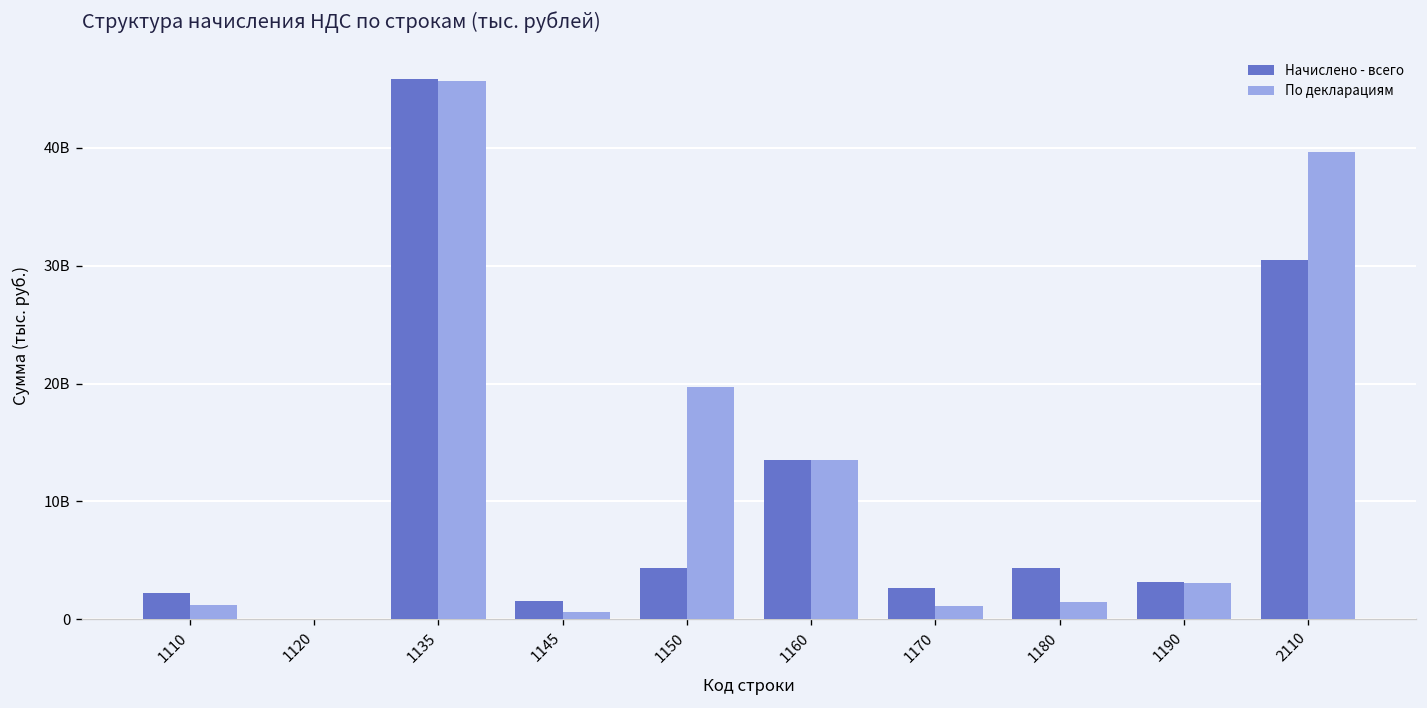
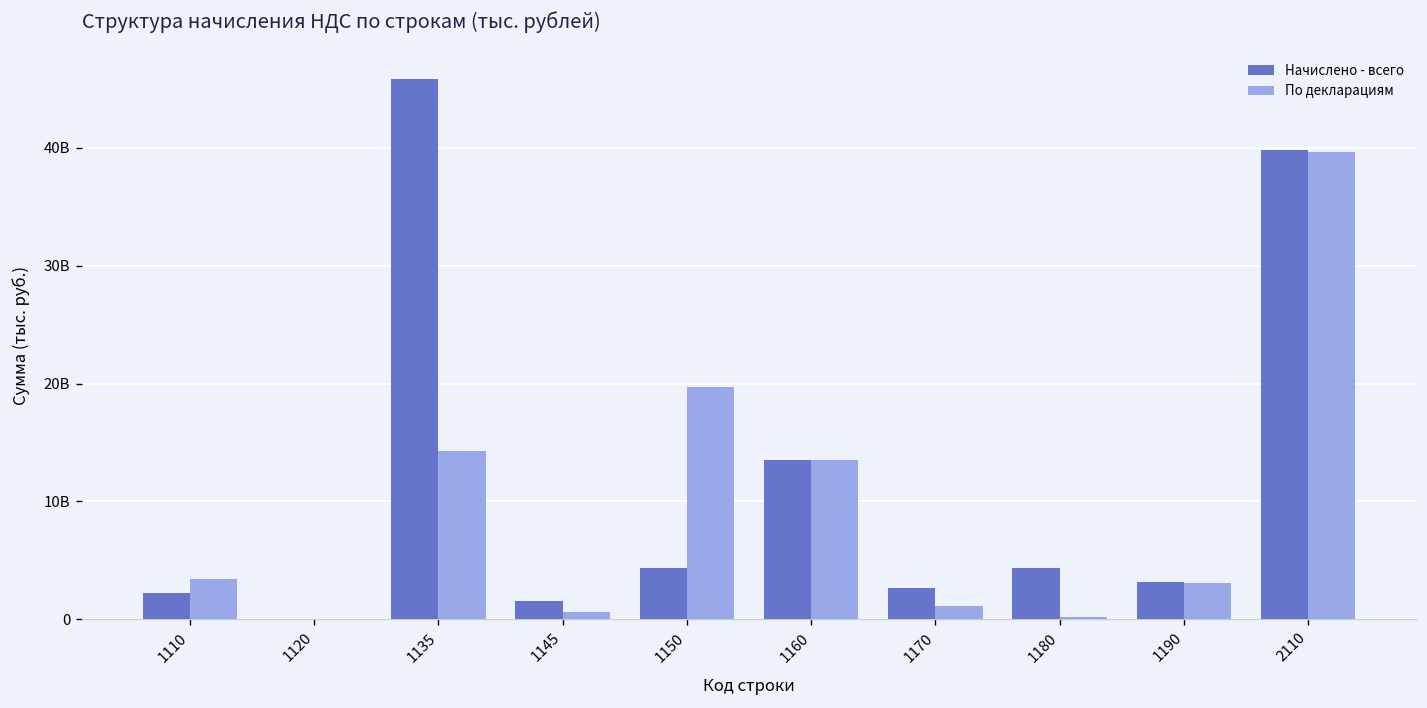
  {
    "Начислено - всего": {
      "1110": 2000000000,
      "1135": 46000000000,
      "1145": 2000000000,
      "1150": 4000000000,
      "1160": 13000000000,
      "1170": 3000000000,
      "1180": 4000000000,
      "1190": 3000000000,
-     "2110": 30000000000
+     "2110": 40000000000
    },
    "По декларациям": {
-     "1110": 1000000000,
-     "1135": 46000000000,
+     "1110": 3000000000,
+     "1135": 14000000000,
      "1145": 1000000000,
      "1150": 20000000000,
      "1160": 13000000000,
      "1170": 1000000000,
-     "1180": 1000000000,
+     "1180": 0,
      "1190": 3000000000,
      "2110": 40000000000
    }
  }
